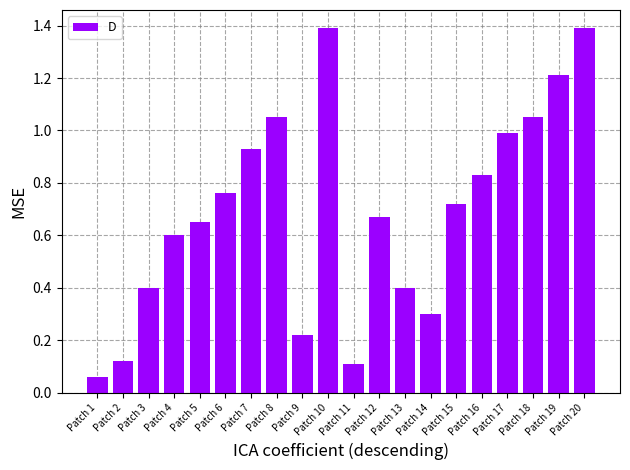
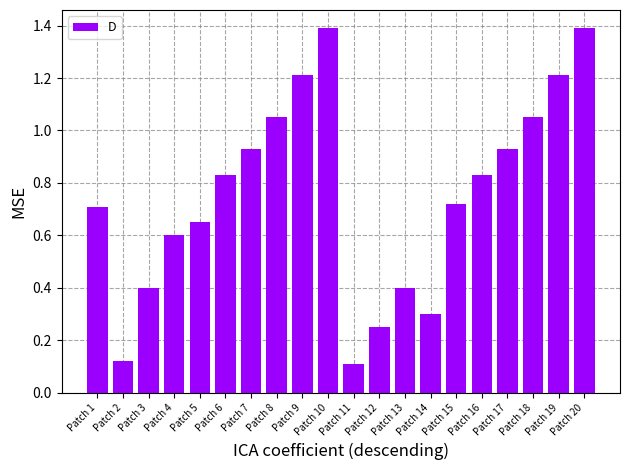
  {
-   "Patch 1": 0.06,
+   "Patch 1": 0.71,
    "Patch 2": 0.12,
    "Patch 3": 0.40,
    "Patch 4": 0.60,
    "Patch 5": 0.65,
-   "Patch 6": 0.76,
+   "Patch 6": 0.83,
    "Patch 7": 0.93,
    "Patch 8": 1.05,
-   "Patch 9": 0.22,
+   "Patch 9": 1.21,
    "Patch 10": 1.39,
    "Patch 11": 0.11,
-   "Patch 12": 0.67,
+   "Patch 12": 0.25,
    "Patch 13": 0.40,
    "Patch 14": 0.30,
    "Patch 15": 0.72,
    "Patch 16": 0.83,
-   "Patch 17": 0.99,
+   "Patch 17": 0.93,
    "Patch 18": 1.05,
    "Patch 19": 1.21,
    "Patch 20": 1.39
  }
